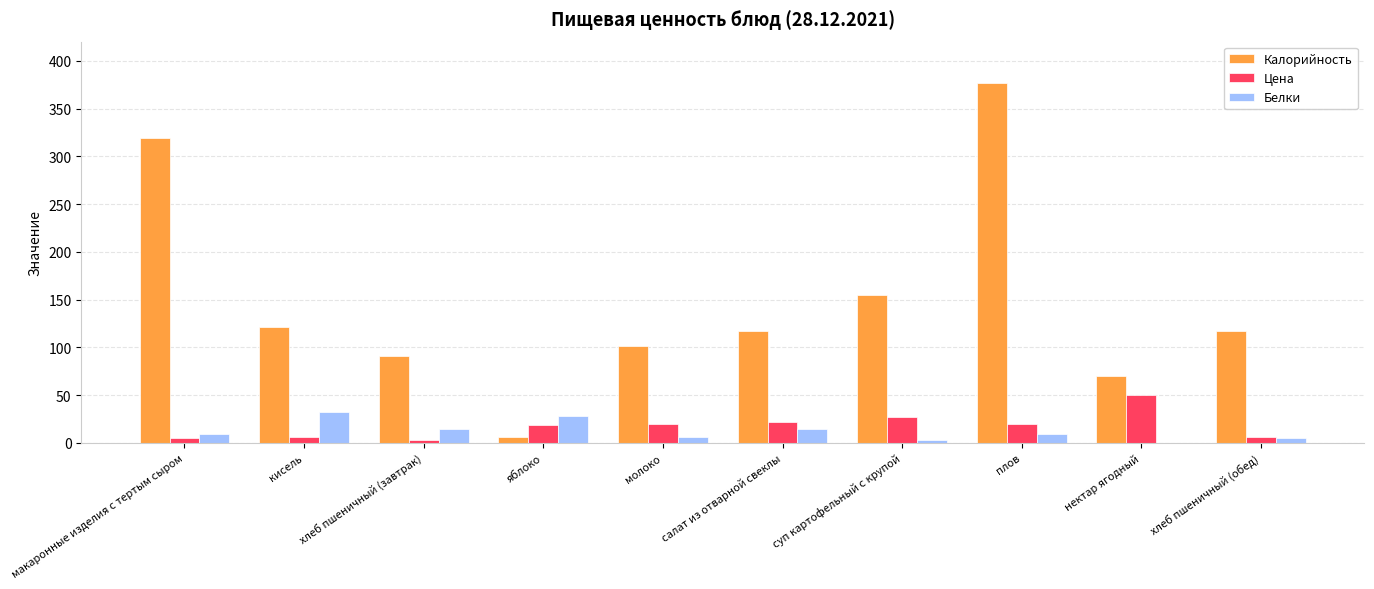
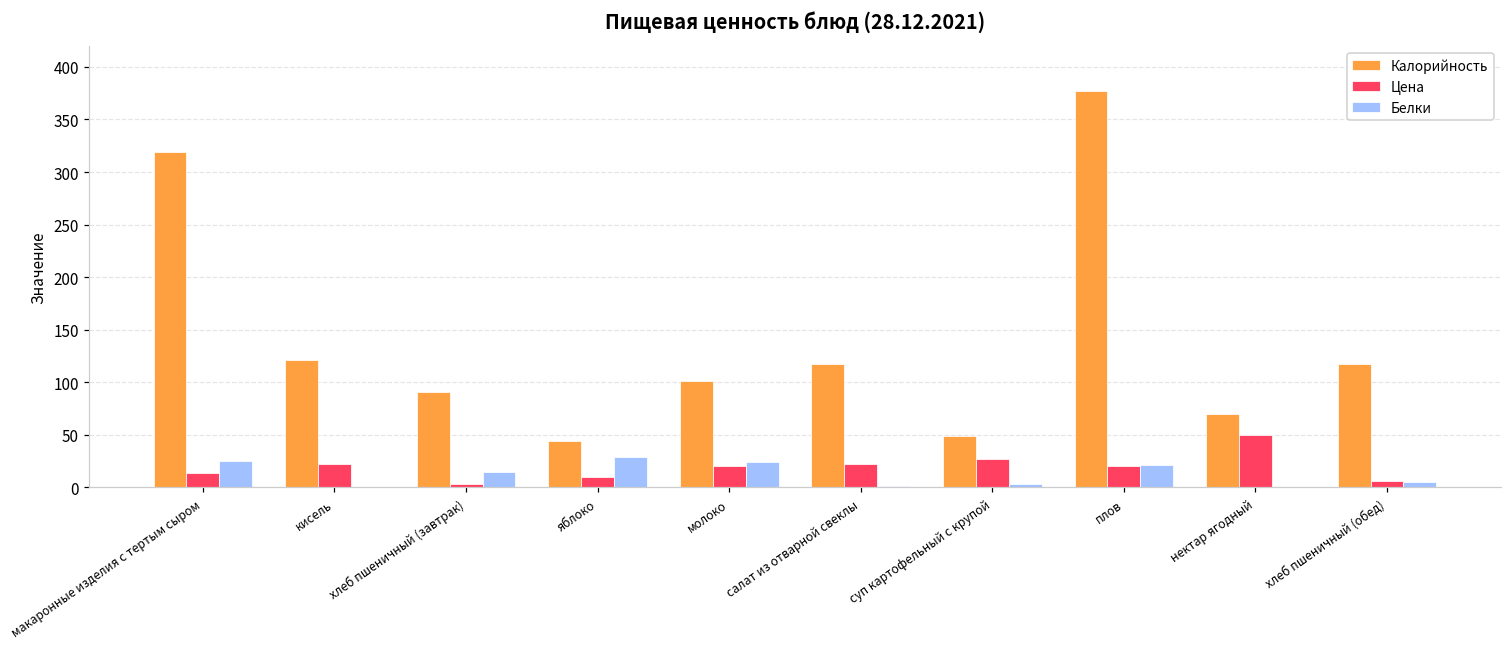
  {
    "Калорийность": {
      "макаронные изделия с тертым сыром": 320,
      "кисель": 120,
      "хлеб пшеничный (завтрак)": 90,
-     "яблоко": 10,
+     "яблоко": 40,
      "молоко": 100,
      "салат из отварной свеклы": 120,
-     "суп картофельный с крупой": 160,
+     "суп картофельный с крупой": 50,
      "плов": 380,
      "нектар ягодный": 70,
      "хлеб пшеничный (обед)": 120
    },
    "Цена": {
-     "макаронные изделия с тертым сыром": 5,
-     "кисель": 10,
+     "макаронные изделия с тертым сыром": 14,
+     "кисель": 20,
      "хлеб пшеничный (завтрак)": 0,
-     "яблоко": 20,
+     "яблоко": 10,
      "молоко": 20,
      "салат из отварной свеклы": 20,
      "суп картофельный с крупой": 30,
      "плов": 20,
      "нектар ягодный": 50,
      "хлеб пшеничный (обед)": 10
    },
    "Белки": {
-     "макаронные изделия с тертым сыром": 10,
-     "кисель": 30,
+     "макаронные изделия с тертым сыром": 30,
+     "кисель": 0,
      "хлеб пшеничный (завтрак)": 20,
      "яблоко": 30,
-     "молоко": 10,
-     "салат из отварной свеклы": 20,
+     "молоко": 20,
+     "салат из отварной свеклы": 0,
      "суп картофельный с крупой": 0,
-     "плов": 10,
+     "плов": 20,
      "нектар ягодный": 0,
      "хлеб пшеничный (обед)": 10
    }
  }
